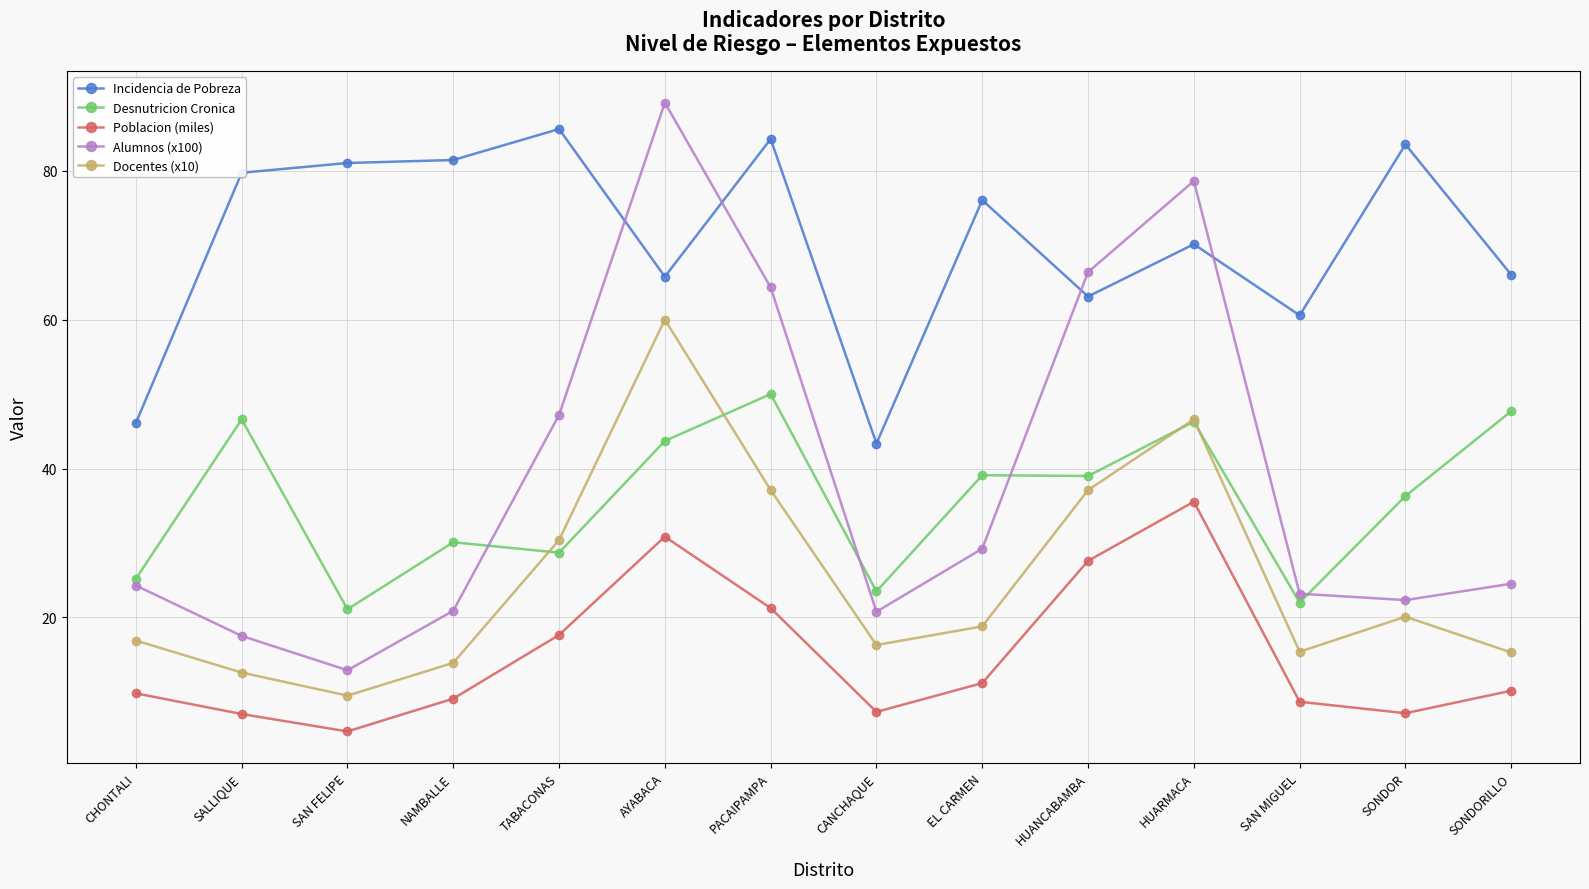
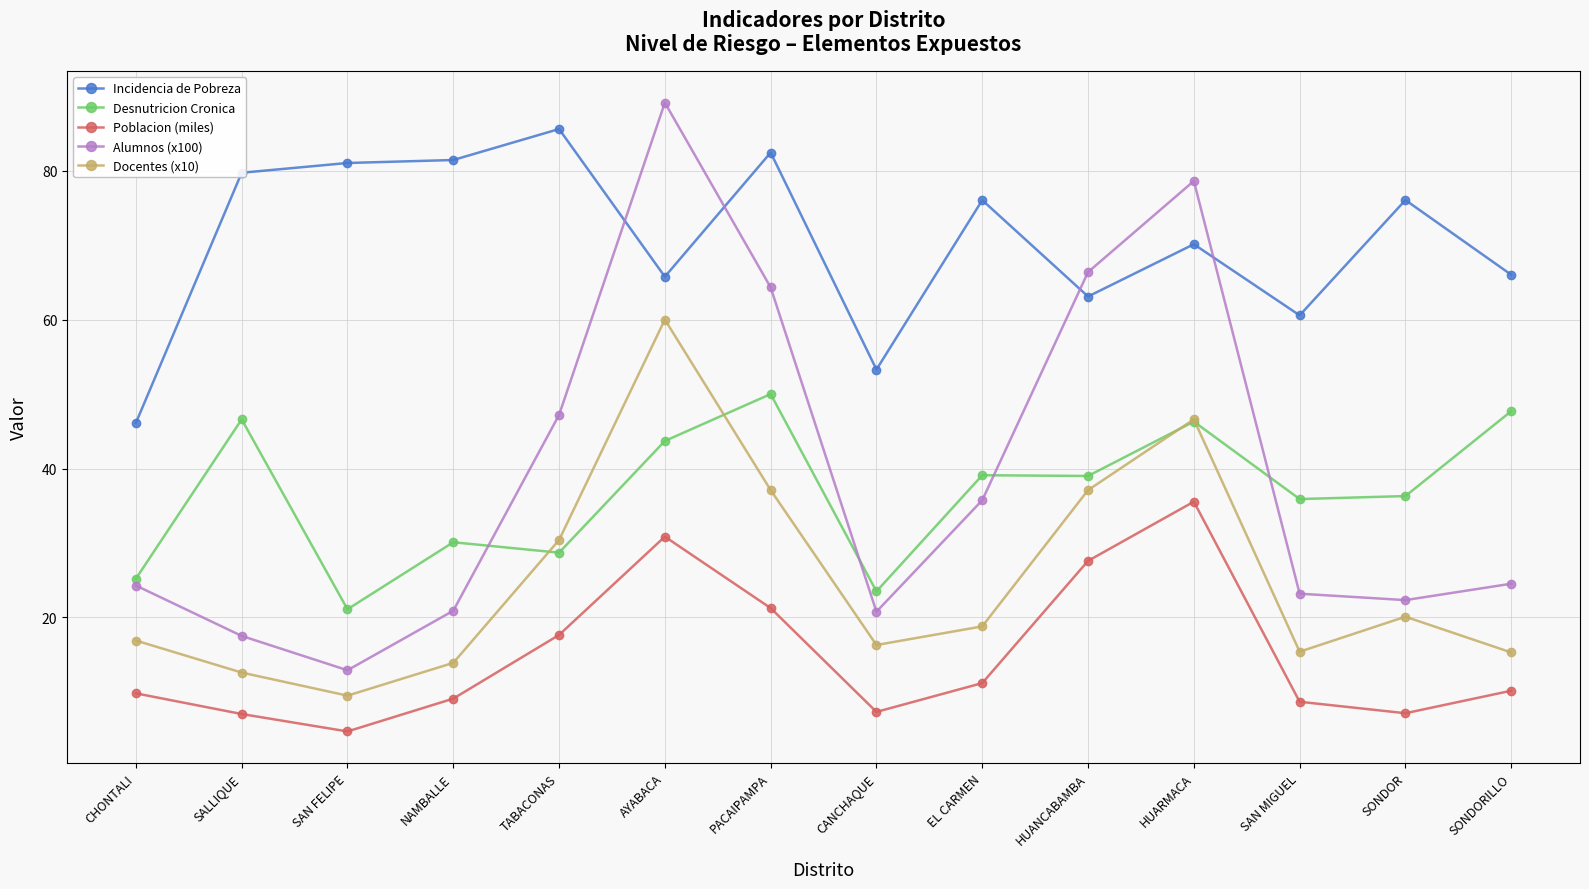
  {
    "Incidencia de Pobreza": {
      "CHONTALI": 46,
      "SAN FELIPE": 81,
      "NAMBALLE": 81,
      "TABACONAS": 86,
      "AYABACA": 66,
-     "PACAIPAMPA": 84,
-     "CANCHAQUE": 43,
+     "PACAIPAMPA": 82,
+     "CANCHAQUE": 53,
      "EL CARMEN": 76,
      "HUANCABAMBA": 63,
      "HUARMACA": 70,
      "SAN MIGUEL": 61,
-     "SONDOR": 84,
+     "SONDOR": 76,
      "SONDORILLO": 66
    },
    "Desnutricion Cronica": {
      "CHONTALI": 25,
      "SALLIQUE": 47,
      "SAN FELIPE": 21,
      "NAMBALLE": 30,
      "TABACONAS": 29,
      "AYABACA": 44,
      "PACAIPAMPA": 50,
      "CANCHAQUE": 24,
      "EL CARMEN": 39,
      "HUANCABAMBA": 39,
-     "SAN MIGUEL": 22,
+     "SAN MIGUEL": 36,
      "SONDOR": 36,
      "SONDORILLO": 48
    },
    "Poblacion (miles)": {
      "CHONTALI": 10,
      "SALLIQUE": 7,
      "SAN FELIPE": 5,
      "NAMBALLE": 9,
      "TABACONAS": 18,
      "AYABACA": 31,
      "PACAIPAMPA": 21,
      "CANCHAQUE": 7,
      "EL CARMEN": 11,
      "HUANCABAMBA": 28,
      "HUARMACA": 36,
      "SAN MIGUEL": 9,
      "SONDOR": 7,
      "SONDORILLO": 10
    },
    "Alumnos (x100)": {
      "CHONTALI": 24,
      "SALLIQUE": 18,
      "SAN FELIPE": 13,
      "NAMBALLE": 21,
      "TABACONAS": 47,
      "AYABACA": 89,
      "PACAIPAMPA": 64,
      "CANCHAQUE": 21,
-     "EL CARMEN": 29,
+     "EL CARMEN": 36,
      "HUANCABAMBA": 66,
      "HUARMACA": 79,
      "SAN MIGUEL": 23,
      "SONDOR": 22,
      "SONDORILLO": 25
    },
    "Docentes (x10)": {
      "CHONTALI": 17,
      "SALLIQUE": 13,
      "SAN FELIPE": 10,
      "NAMBALLE": 14,
      "TABACONAS": 30,
      "AYABACA": 60,
      "PACAIPAMPA": 37,
      "CANCHAQUE": 16,
      "EL CARMEN": 19,
      "HUANCABAMBA": 37,
      "SAN MIGUEL": 15,
      "SONDOR": 20,
      "SONDORILLO": 15
    }
  }
